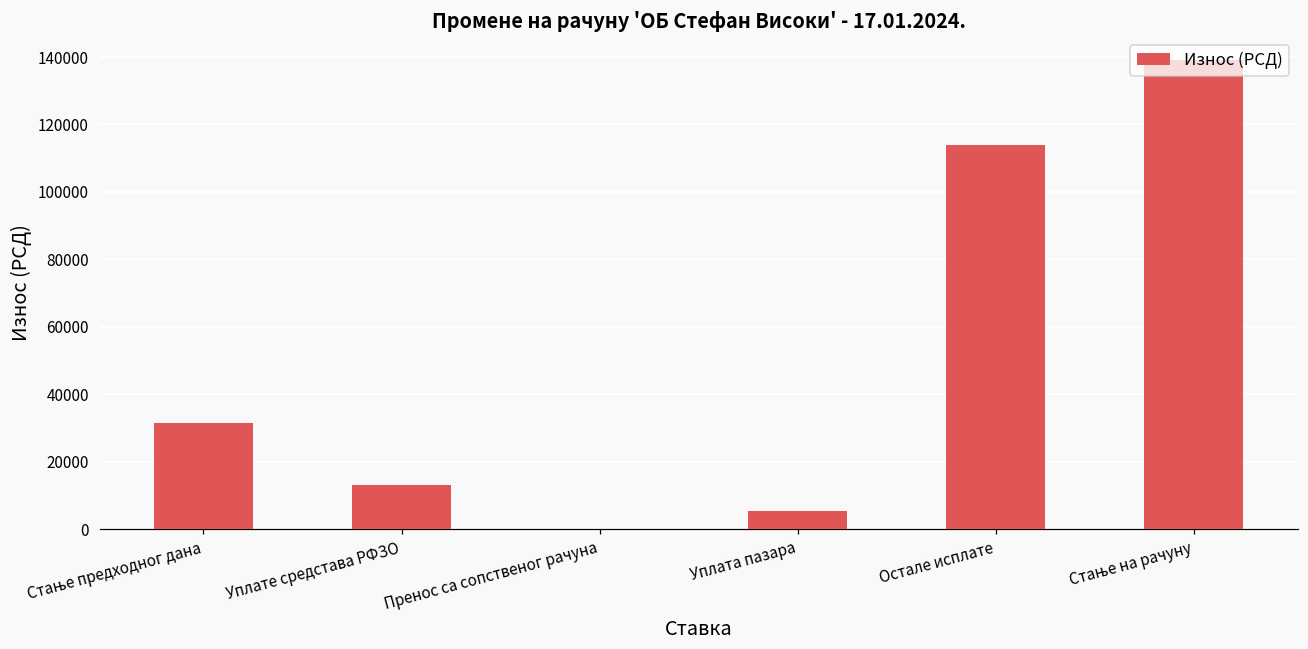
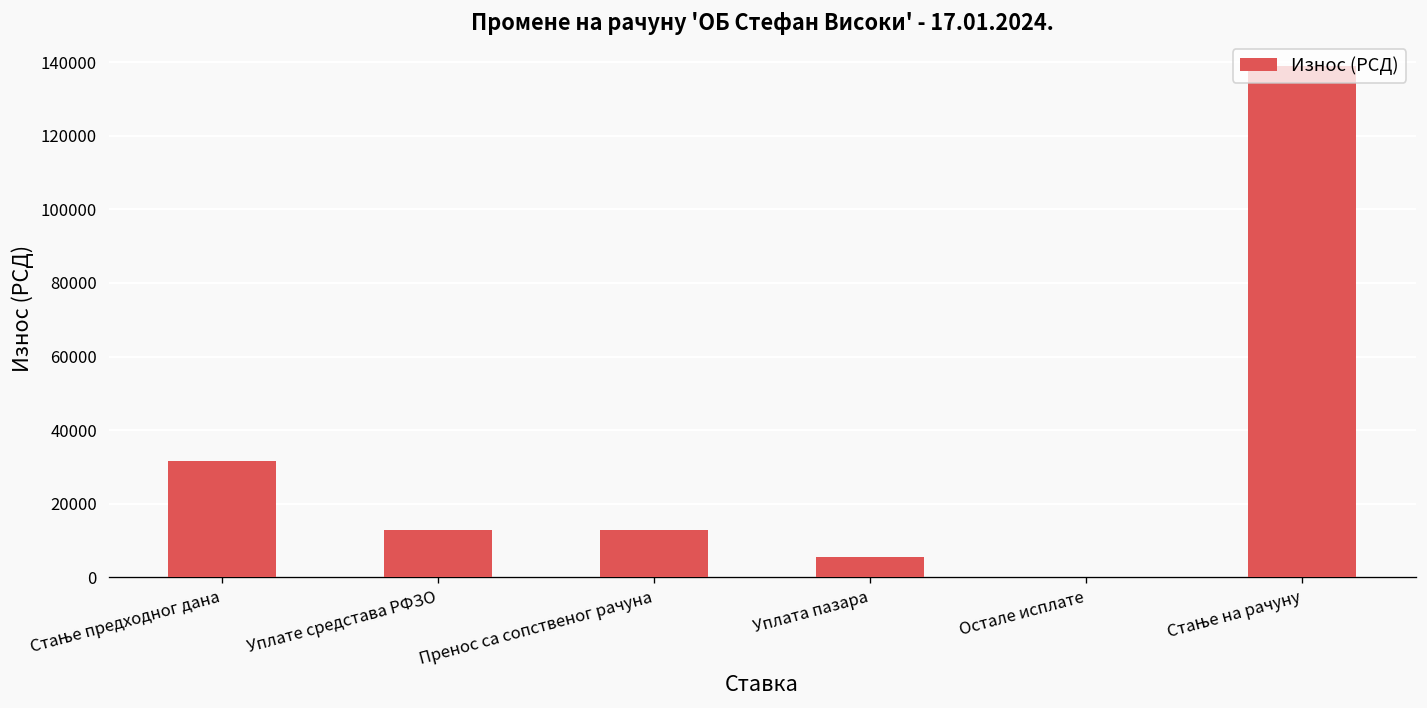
  {
    "Стање предходног дана": 32000,
    "Уплате средстава РФЗО": 13000,
-   "Пренос са сопственог рачуна": 0,
+   "Пренос са сопственог рачуна": 13000,
    "Уплата пазара": 6000,
-   "Остале исплате": 114000
+   "Остале исплате": 0
  }
